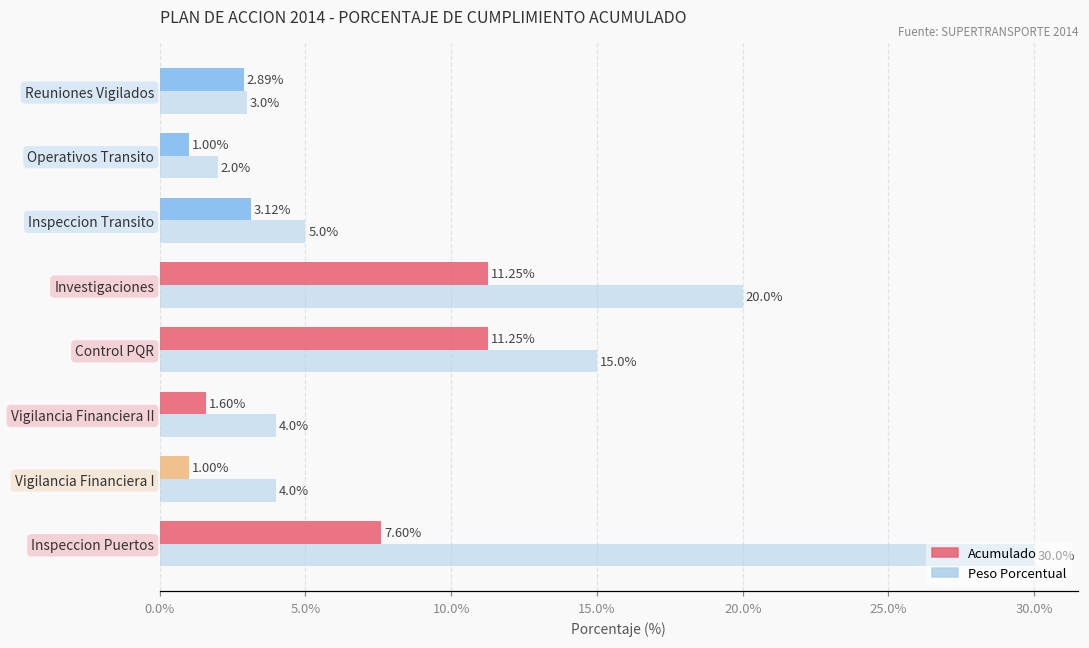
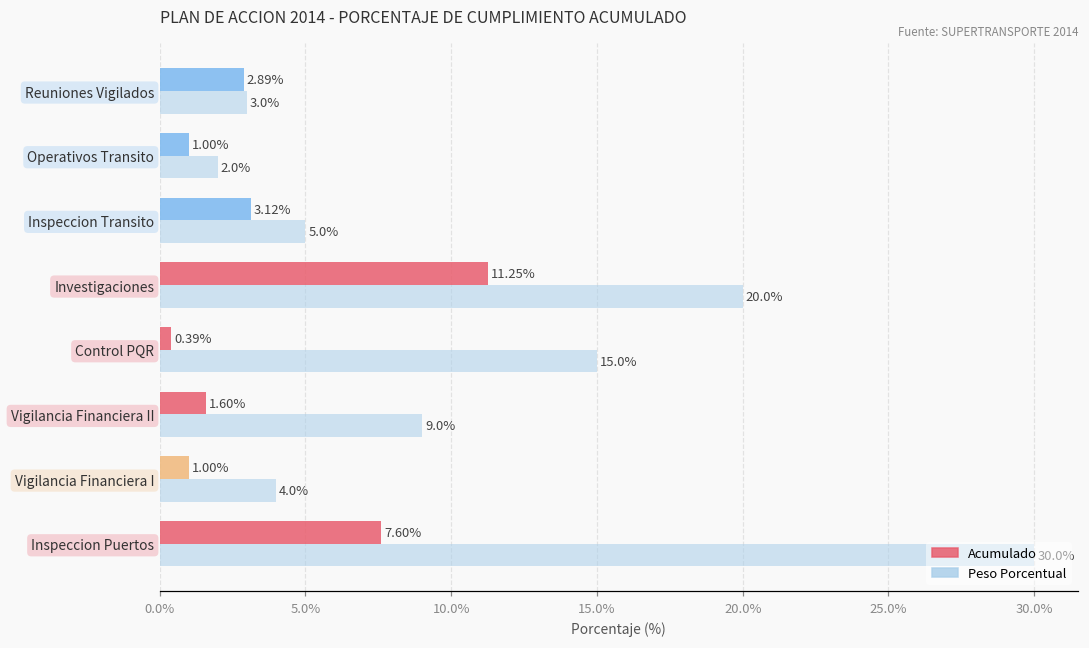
  {
    "Acumulado": {
      "Reuniones Vigilados": "2.89%",
      "Operativos Transito": "1.00%",
      "Inspeccion Transito": "3.12%",
      "Investigaciones": "11.25%",
-     "Control PQR": "11.25%",
+     "Control PQR": "0.39%",
      "Vigilancia Financiera II": "1.60%",
      "Vigilancia Financiera I": "1.00%",
      "Inspeccion Puertos": "7.60%"
    },
    "Peso Porcentual": {
      "Reuniones Vigilados": "3.0%",
      "Operativos Transito": "2.0%",
      "Inspeccion Transito": "5.0%",
      "Investigaciones": "20.0%",
      "Control PQR": "15.0%",
-     "Vigilancia Financiera II": "4.0%",
+     "Vigilancia Financiera II": "9.0%",
      "Vigilancia Financiera I": "4.0%"
    }
  }
